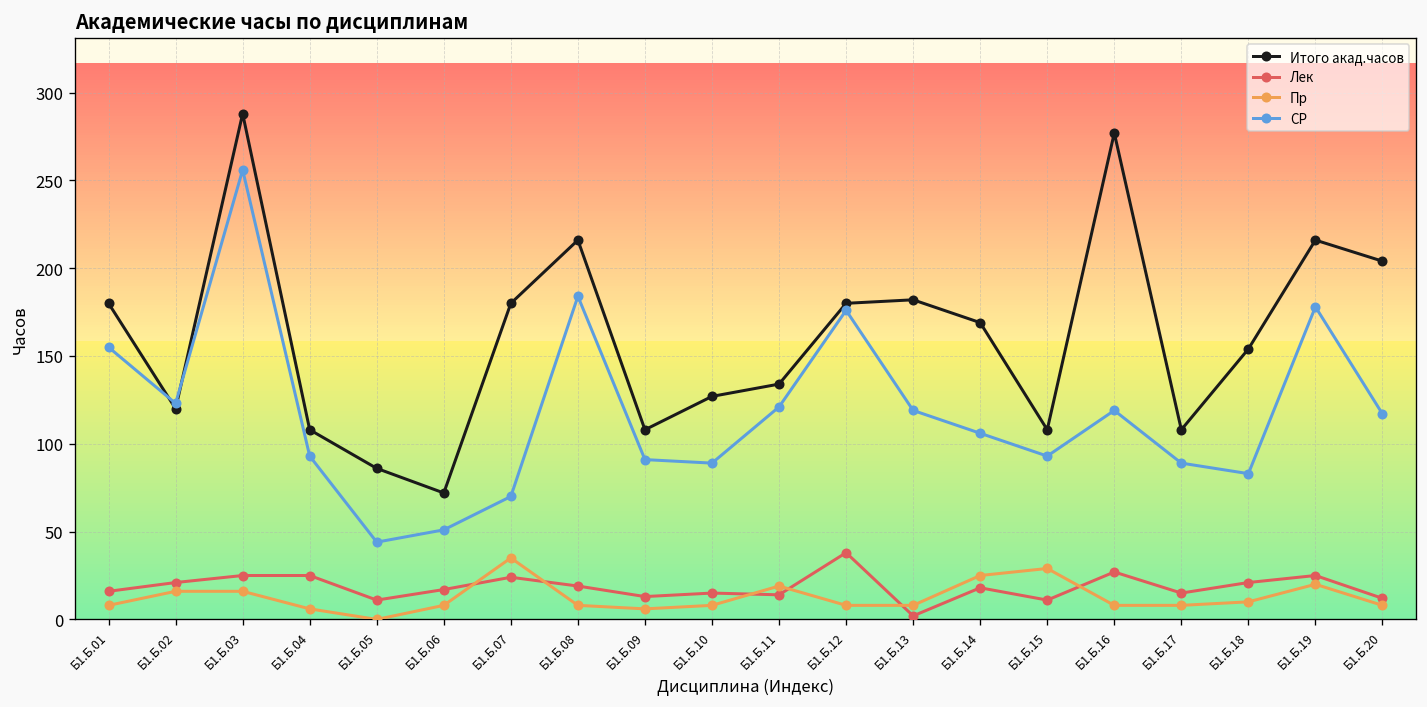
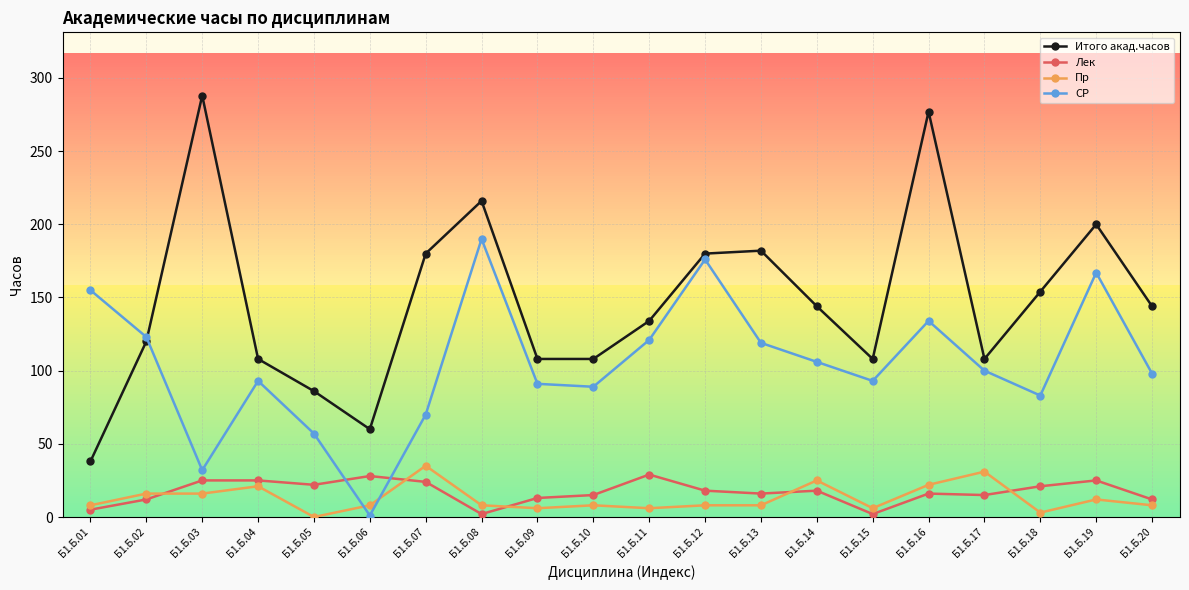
  {
    "Итого акад.часов": {
-     "Б1.Б.01": 180,
+     "Б1.Б.01": 38,
      "Б1.Б.02": 120,
      "Б1.Б.03": 288,
      "Б1.Б.04": 108,
      "Б1.Б.05": 86,
-     "Б1.Б.06": 72,
+     "Б1.Б.06": 60,
      "Б1.Б.07": 180,
      "Б1.Б.08": 216,
      "Б1.Б.09": 108,
-     "Б1.Б.10": 127,
+     "Б1.Б.10": 108,
      "Б1.Б.11": 134,
      "Б1.Б.12": 180,
      "Б1.Б.13": 182,
-     "Б1.Б.14": 169,
+     "Б1.Б.14": 144,
      "Б1.Б.15": 108,
      "Б1.Б.16": 277,
      "Б1.Б.17": 108,
      "Б1.Б.18": 154,
-     "Б1.Б.19": 216,
-     "Б1.Б.20": 204
+     "Б1.Б.19": 200,
+     "Б1.Б.20": 144
    },
    "Лек": {
-     "Б1.Б.01": 16,
-     "Б1.Б.02": 21,
+     "Б1.Б.01": 5,
+     "Б1.Б.02": 12,
      "Б1.Б.03": 25,
      "Б1.Б.04": 25,
-     "Б1.Б.05": 11,
-     "Б1.Б.06": 17,
+     "Б1.Б.05": 22,
+     "Б1.Б.06": 28,
      "Б1.Б.07": 24,
-     "Б1.Б.08": 19,
+     "Б1.Б.08": 2,
      "Б1.Б.09": 13,
      "Б1.Б.10": 15,
-     "Б1.Б.11": 14,
-     "Б1.Б.12": 38,
-     "Б1.Б.13": 2,
+     "Б1.Б.11": 29,
+     "Б1.Б.12": 18,
+     "Б1.Б.13": 16,
      "Б1.Б.14": 18,
-     "Б1.Б.15": 11,
-     "Б1.Б.16": 27,
+     "Б1.Б.15": 2,
+     "Б1.Б.16": 16,
      "Б1.Б.17": 15,
      "Б1.Б.18": 21,
      "Б1.Б.19": 25,
      "Б1.Б.20": 12
    },
    "Пр": {
      "Б1.Б.01": 8,
      "Б1.Б.02": 16,
      "Б1.Б.03": 16,
-     "Б1.Б.04": 6,
+     "Б1.Б.04": 21,
      "Б1.Б.05": 0,
      "Б1.Б.06": 8,
      "Б1.Б.07": 35,
      "Б1.Б.08": 8,
      "Б1.Б.09": 6,
      "Б1.Б.10": 8,
-     "Б1.Б.11": 19,
+     "Б1.Б.11": 6,
      "Б1.Б.12": 8,
      "Б1.Б.13": 8,
      "Б1.Б.14": 25,
-     "Б1.Б.15": 29,
-     "Б1.Б.16": 8,
-     "Б1.Б.17": 8,
-     "Б1.Б.18": 10,
-     "Б1.Б.19": 20,
+     "Б1.Б.15": 6,
+     "Б1.Б.16": 22,
+     "Б1.Б.17": 31,
+     "Б1.Б.18": 3,
+     "Б1.Б.19": 12,
      "Б1.Б.20": 8
    },
    "СР": {
      "Б1.Б.01": 155,
      "Б1.Б.02": 123,
-     "Б1.Б.03": 256,
+     "Б1.Б.03": 32,
      "Б1.Б.04": 93,
-     "Б1.Б.05": 44,
-     "Б1.Б.06": 51,
+     "Б1.Б.05": 57,
+     "Б1.Б.06": 1,
      "Б1.Б.07": 70,
-     "Б1.Б.08": 184,
+     "Б1.Б.08": 190,
      "Б1.Б.09": 91,
      "Б1.Б.10": 89,
      "Б1.Б.11": 121,
      "Б1.Б.12": 176,
      "Б1.Б.13": 119,
      "Б1.Б.14": 106,
      "Б1.Б.15": 93,
-     "Б1.Б.16": 119,
-     "Б1.Б.17": 89,
+     "Б1.Б.16": 134,
+     "Б1.Б.17": 100,
      "Б1.Б.18": 83,
-     "Б1.Б.19": 178,
-     "Б1.Б.20": 117
+     "Б1.Б.19": 167,
+     "Б1.Б.20": 98
    }
  }
